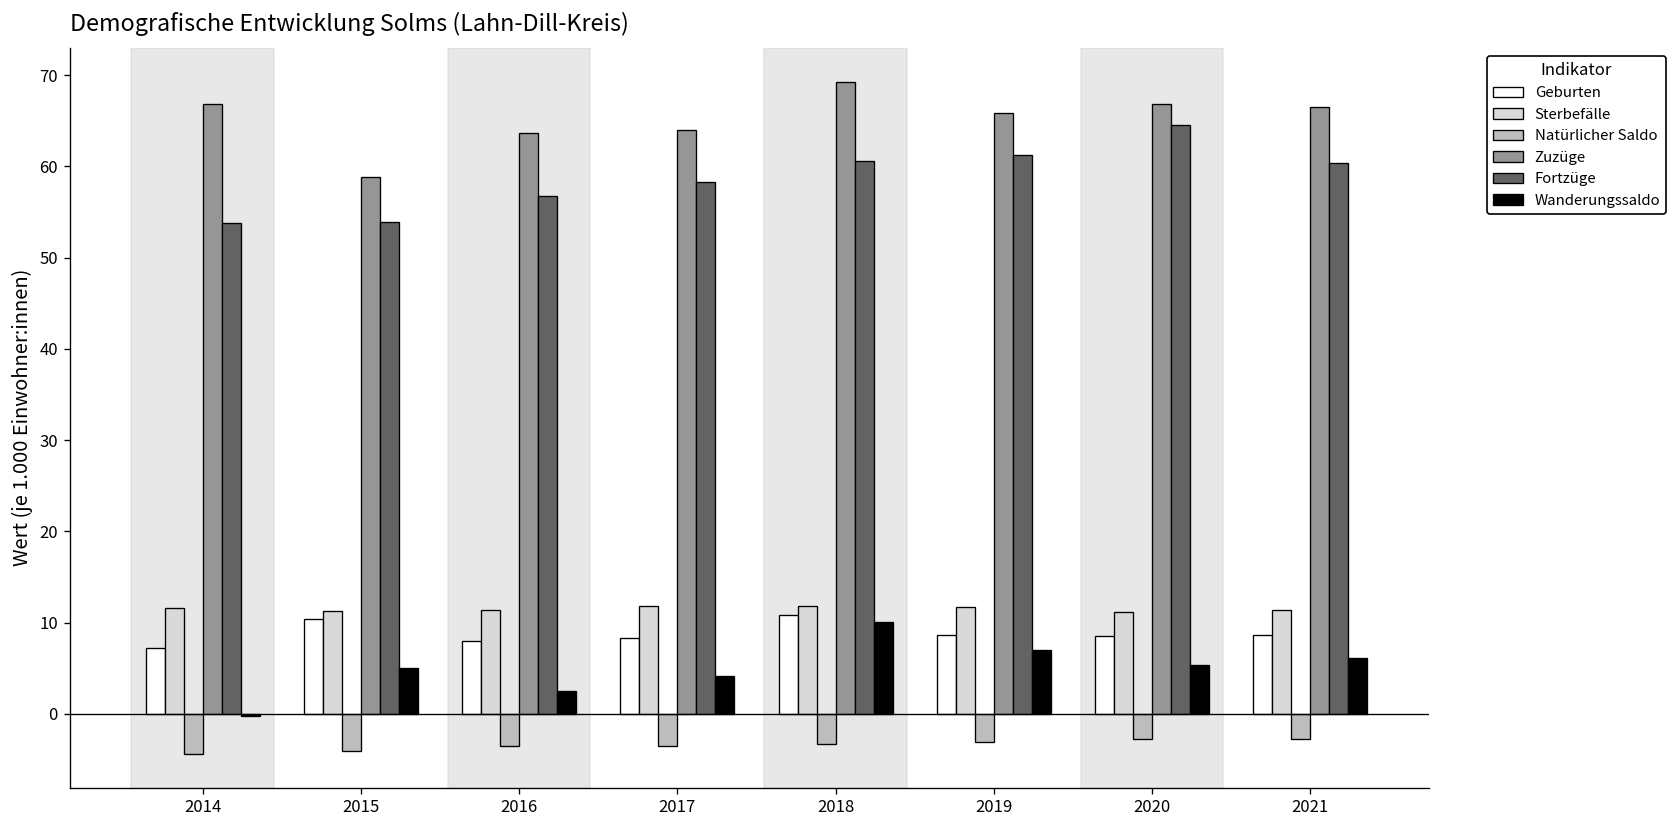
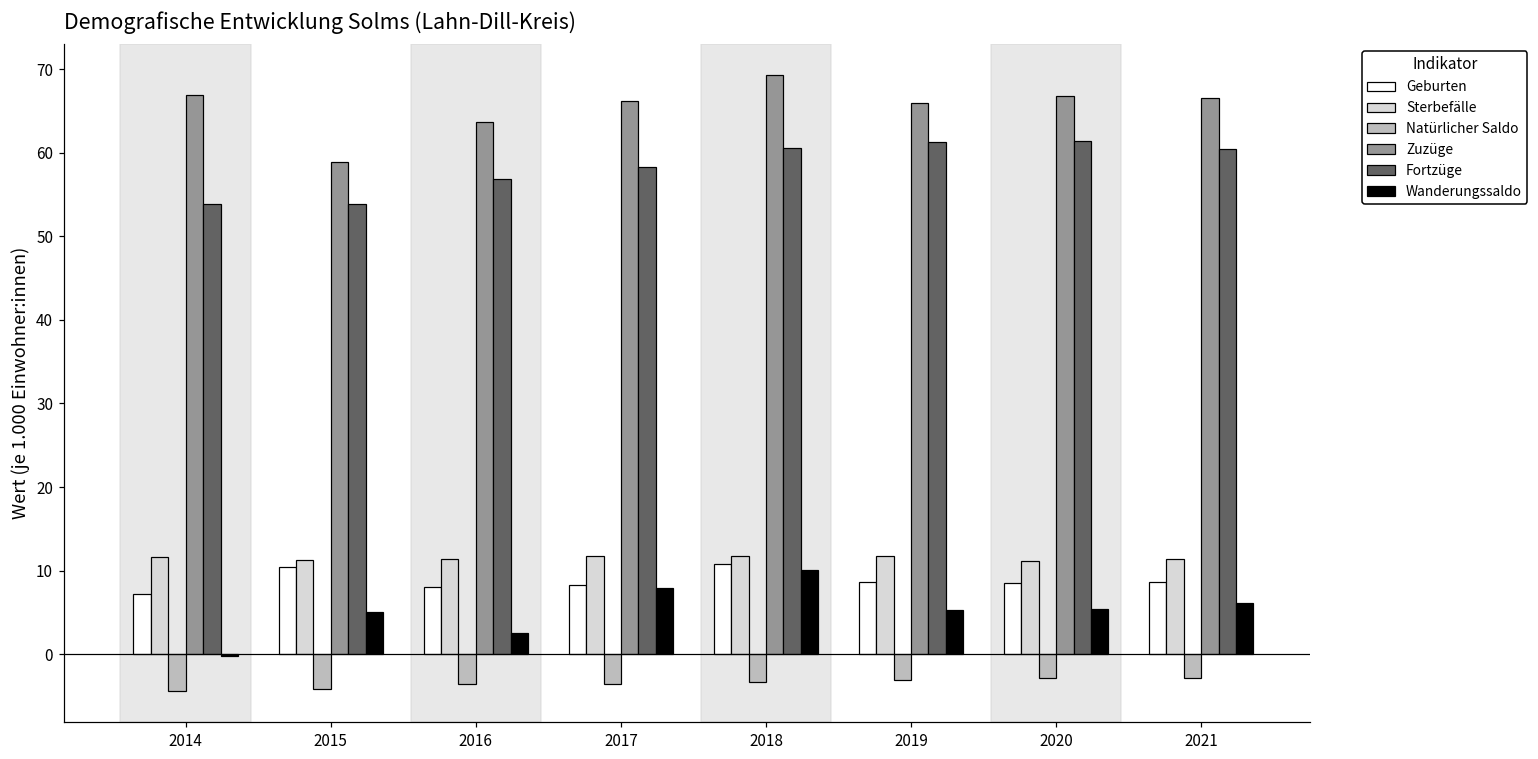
  {
    "Geburten": {
      "2014": 7,
      "2015": 10,
      "2016": 8,
      "2017": 8,
      "2018": 11,
      "2019": 9,
      "2020": 9,
      "2021": 9
    },
    "Zuzüge": {
      "2014": 67,
      "2015": 59,
      "2016": 64,
-     "2017": 64,
+     "2017": 66,
      "2018": 69,
      "2019": 66,
      "2020": 67,
      "2021": 67
    },
    "Fortzüge": {
      "2014": 54,
      "2015": 54,
      "2016": 57,
      "2017": 58,
      "2018": 61,
      "2019": 61,
-     "2020": 65,
+     "2020": 61,
      "2021": 60
    },
    "Wanderungssaldo": {
      "2015": 5,
      "2016": 3,
-     "2017": 4,
+     "2017": 8,
      "2018": 10,
-     "2019": 7,
+     "2019": 5,
      "2020": 5,
      "2021": 6
    }
  }
